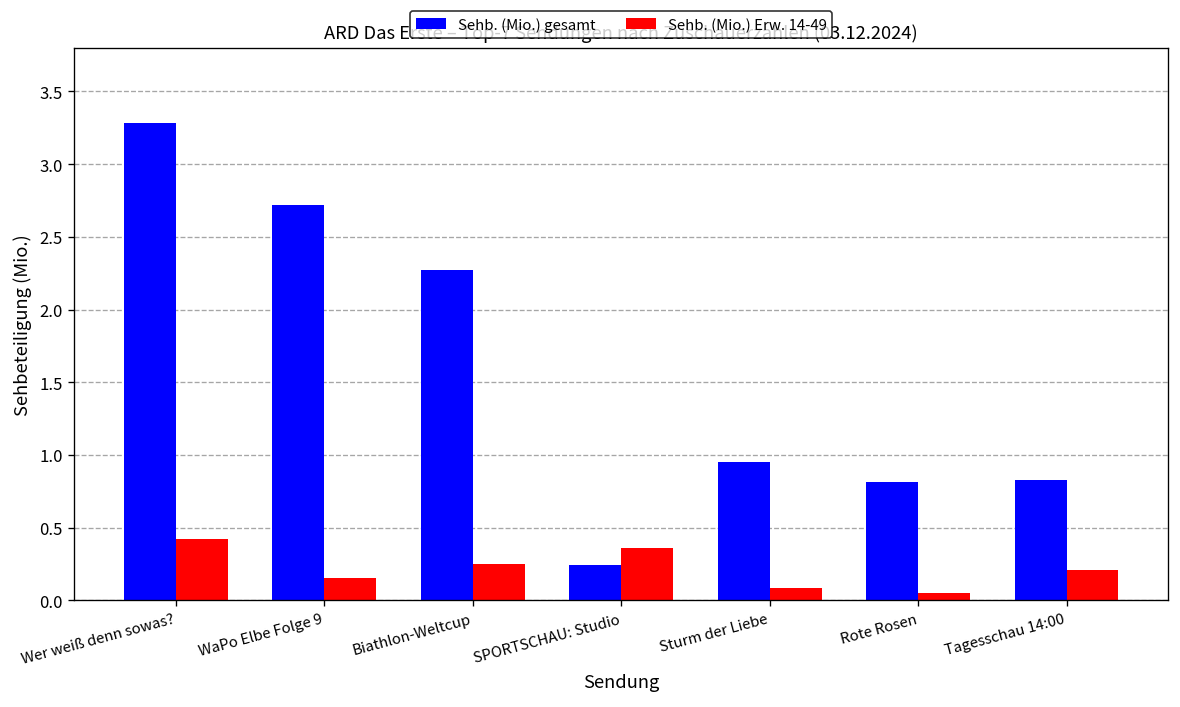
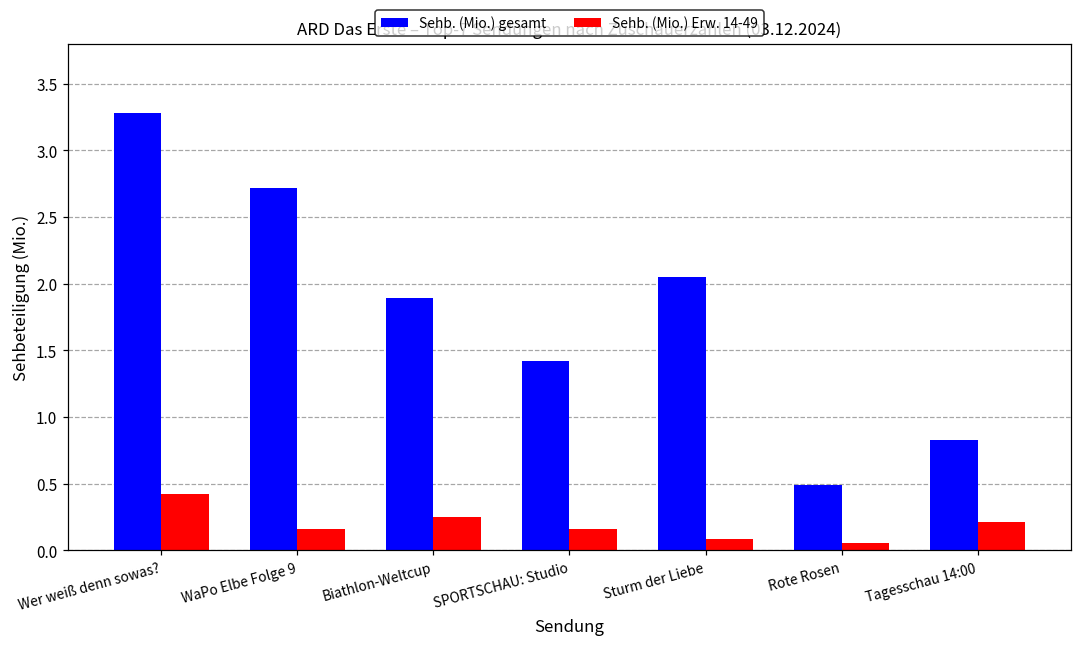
  {
    "Sehb. (Mio.) gesamt": {
      "Wer weiß denn sowas?": 3.28,
      "WaPo Elbe Folge 9": 2.72,
-     "Biathlon-Weltcup": 2.27,
-     "SPORTSCHAU: Studio": 0.24,
-     "Sturm der Liebe": 0.95,
-     "Rote Rosen": 0.81,
+     "Biathlon-Weltcup": 1.89,
+     "SPORTSCHAU: Studio": 1.42,
+     "Sturm der Liebe": 2.05,
+     "Rote Rosen": 0.49,
      "Tagesschau 14:00": 0.83
    },
    "Sehb. (Mio.) Erw. 14-49": {
      "Wer weiß denn sowas?": 0.42,
      "WaPo Elbe Folge 9": 0.16,
      "Biathlon-Weltcup": 0.25,
-     "SPORTSCHAU: Studio": 0.36,
+     "SPORTSCHAU: Studio": 0.16,
      "Sturm der Liebe": 0.09,
      "Rote Rosen": 0.05,
      "Tagesschau 14:00": 0.21
    }
  }
